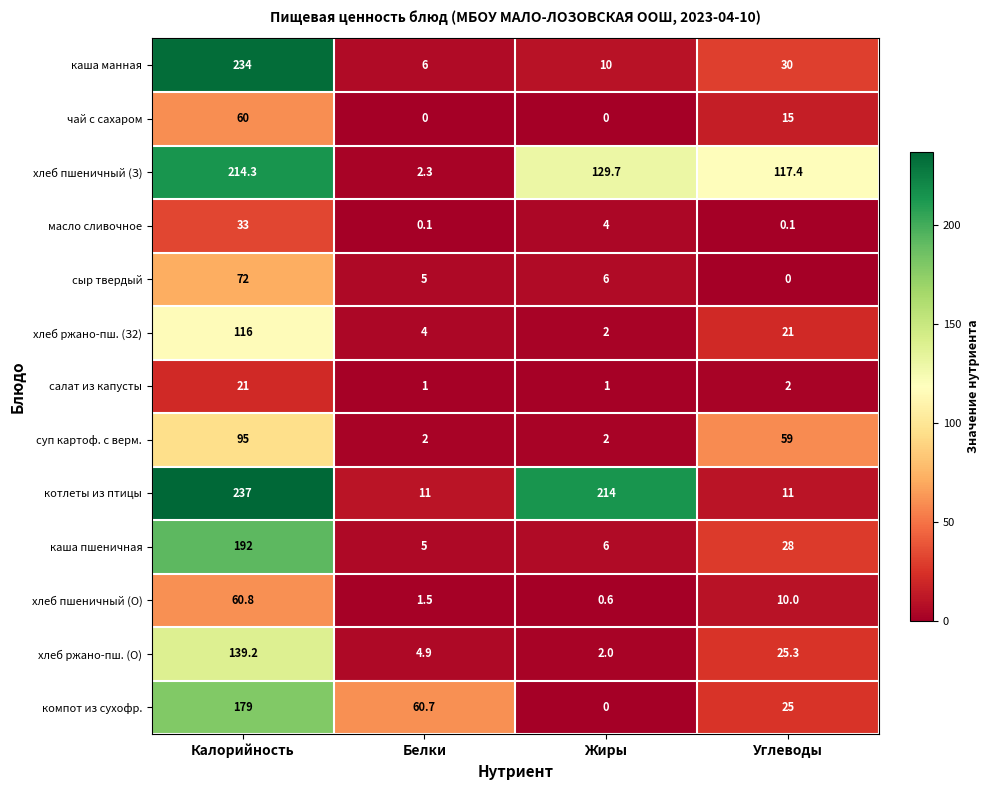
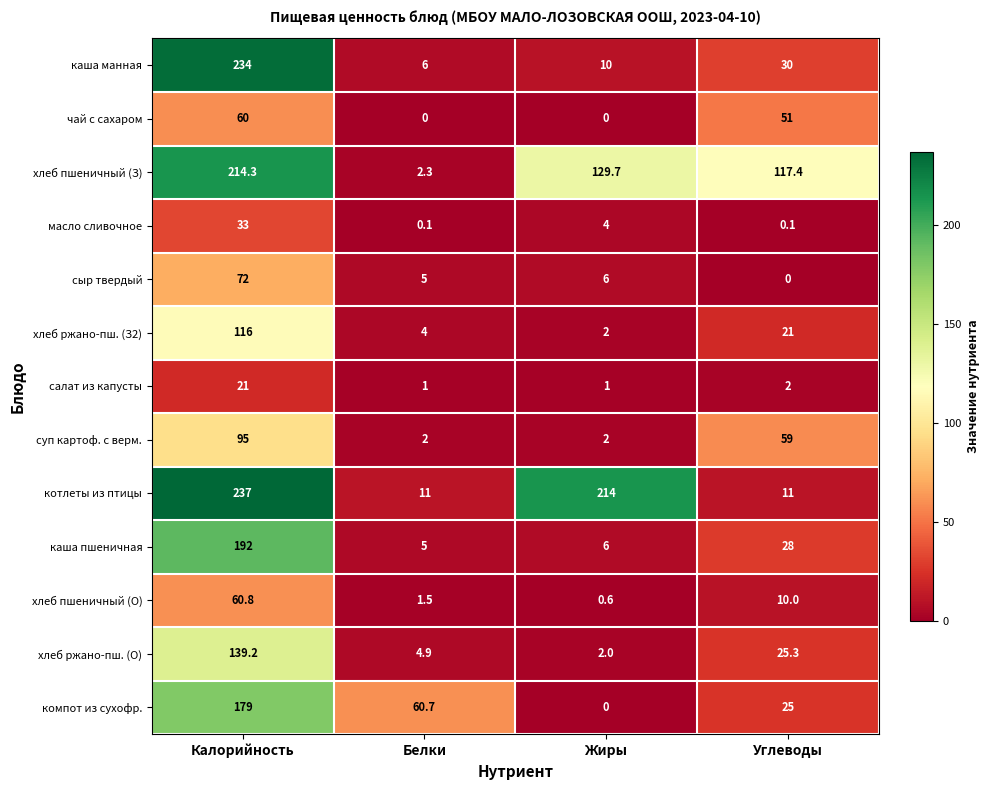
  {
    "каша манная": {
      "Калорийность": 234,
      "Белки": 6,
      "Жиры": 10,
      "Углеводы": 30
    },
    "чай с сахаром": {
      "Калорийность": 60,
      "Белки": 0,
      "Жиры": 0,
-     "Углеводы": 15
+     "Углеводы": 51
    },
    "хлеб пшеничный (З)": {
      "Калорийность": 214.3,
      "Белки": 2.3,
      "Жиры": 129.7,
      "Углеводы": 117.4
    },
    "масло сливочное": {
      "Калорийность": 33,
      "Белки": 0.1,
      "Жиры": 4,
      "Углеводы": 0.1
    },
    "сыр твердый": {
      "Калорийность": 72,
      "Белки": 5,
      "Жиры": 6,
      "Углеводы": 0
    },
    "хлеб ржано-пш. (З2)": {
      "Калорийность": 116,
      "Белки": 4,
      "Жиры": 2,
      "Углеводы": 21
    },
    "салат из капусты": {
      "Калорийность": 21,
      "Белки": 1,
      "Жиры": 1,
      "Углеводы": 2
    },
    "суп картоф. с верм.": {
      "Калорийность": 95,
      "Белки": 2,
      "Жиры": 2,
      "Углеводы": 59
    },
    "котлеты из птицы": {
      "Калорийность": 237,
      "Белки": 11,
      "Жиры": 214,
      "Углеводы": 11
    },
    "каша пшеничная": {
      "Калорийность": 192,
      "Белки": 5,
      "Жиры": 6,
      "Углеводы": 28
    },
    "хлеб пшеничный (О)": {
      "Калорийность": 60.8,
      "Белки": 1.5,
      "Жиры": 0.6,
      "Углеводы": 10.0
    },
    "хлеб ржано-пш. (О)": {
      "Калорийность": 139.2,
      "Белки": 4.9,
      "Жиры": 2.0,
      "Углеводы": 25.3
    },
    "компот из сухофр.": {
      "Калорийность": 179,
      "Белки": 60.7,
      "Жиры": 0,
      "Углеводы": 25
    }
  }
